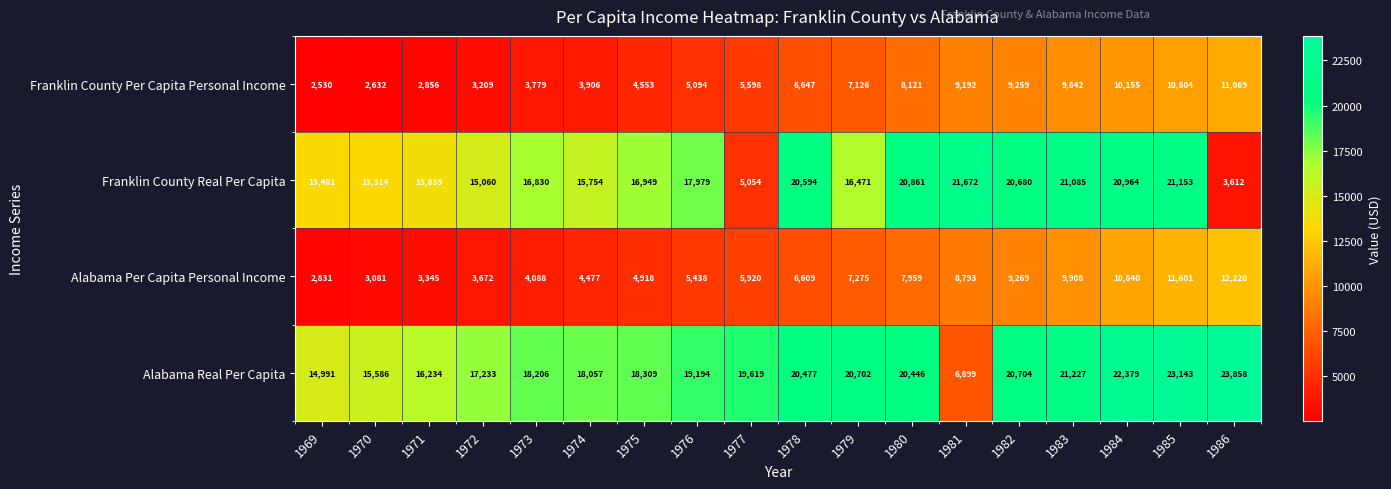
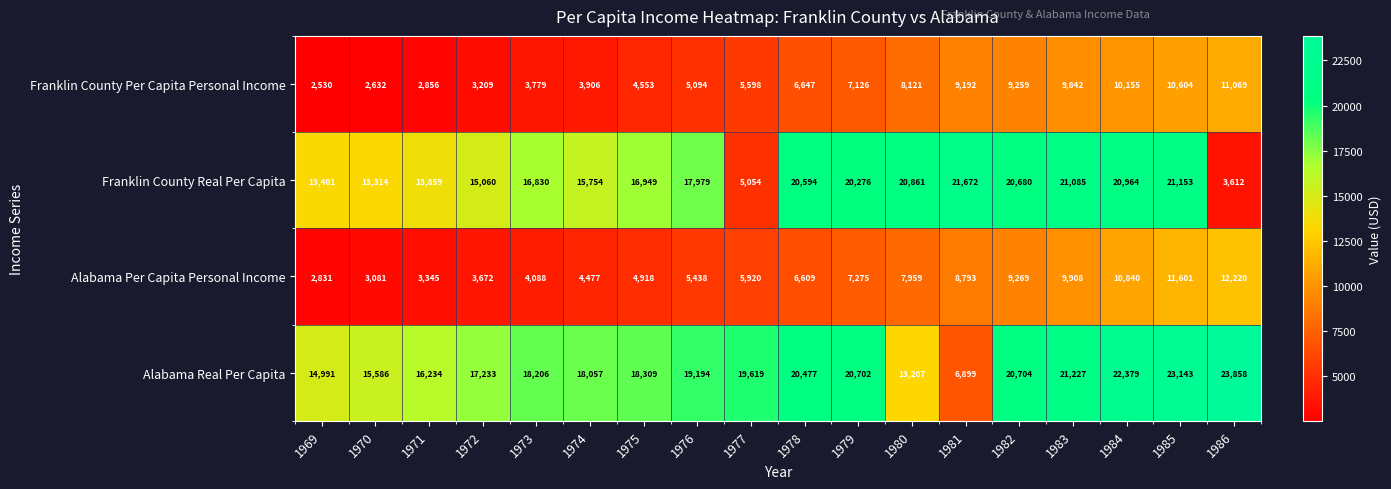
  {
    "Franklin County Per Capita Personal Income": {
      "1969": "2,530",
      "1970": "2,632",
      "1971": "2,856",
      "1972": "3,209",
      "1973": "3,779",
      "1974": "3,906",
      "1975": "4,553",
      "1976": "5,094",
      "1977": "5,598",
      "1978": "6,647",
      "1979": "7,126",
      "1980": "8,121",
      "1981": "9,192",
      "1982": "9,259",
      "1983": "9,842",
      "1984": "10,155",
      "1985": "10,604",
      "1986": "11,069"
    },
    "Franklin County Real Per Capita": {
      "1969": "13,401",
      "1970": "13,314",
      "1971": "13,859",
      "1972": "15,060",
      "1973": "16,830",
      "1974": "15,754",
      "1975": "16,949",
      "1976": "17,979",
      "1977": "5,054",
      "1978": "20,594",
-     "1979": "16,471",
+     "1979": "20,276",
      "1980": "20,861",
      "1981": "21,672",
      "1982": "20,680",
      "1983": "21,085",
      "1984": "20,964",
      "1985": "21,153",
      "1986": "3,612"
    },
    "Alabama Per Capita Personal Income": {
      "1969": "2,831",
      "1970": "3,081",
      "1971": "3,345",
      "1972": "3,672",
      "1973": "4,088",
      "1974": "4,477",
      "1975": "4,918",
      "1976": "5,438",
      "1977": "5,920",
      "1978": "6,609",
      "1979": "7,275",
      "1980": "7,959",
      "1981": "8,793",
      "1982": "9,269",
      "1983": "9,908",
      "1984": "10,840",
      "1985": "11,601",
      "1986": "12,220"
    },
    "Alabama Real Per Capita": {
      "1969": "14,991",
      "1970": "15,586",
      "1971": "16,234",
      "1972": "17,233",
      "1973": "18,206",
      "1974": "18,057",
      "1975": "18,309",
      "1976": "19,194",
      "1977": "19,619",
      "1978": "20,477",
      "1979": "20,702",
-     "1980": "20,446",
+     "1980": "13,207",
      "1981": "6,899",
      "1982": "20,704",
      "1983": "21,227",
      "1984": "22,379",
      "1985": "23,143",
      "1986": "23,858"
    }
  }
